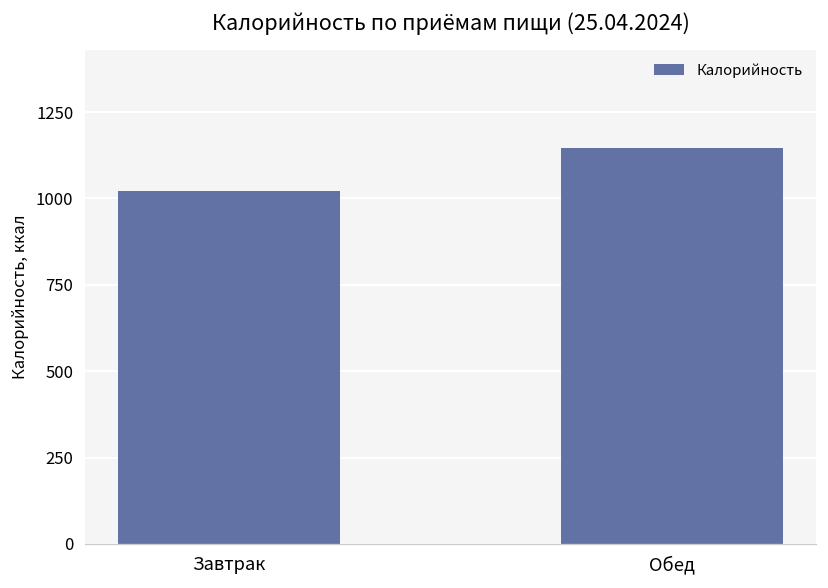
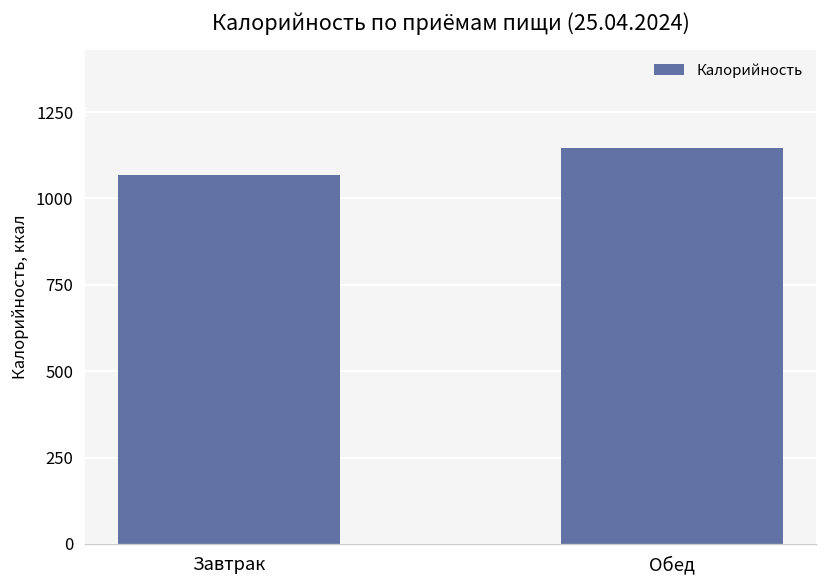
  {
-   "Завтрак": 1020,
+   "Завтрак": 1070,
    "Обед": 1140
  }
